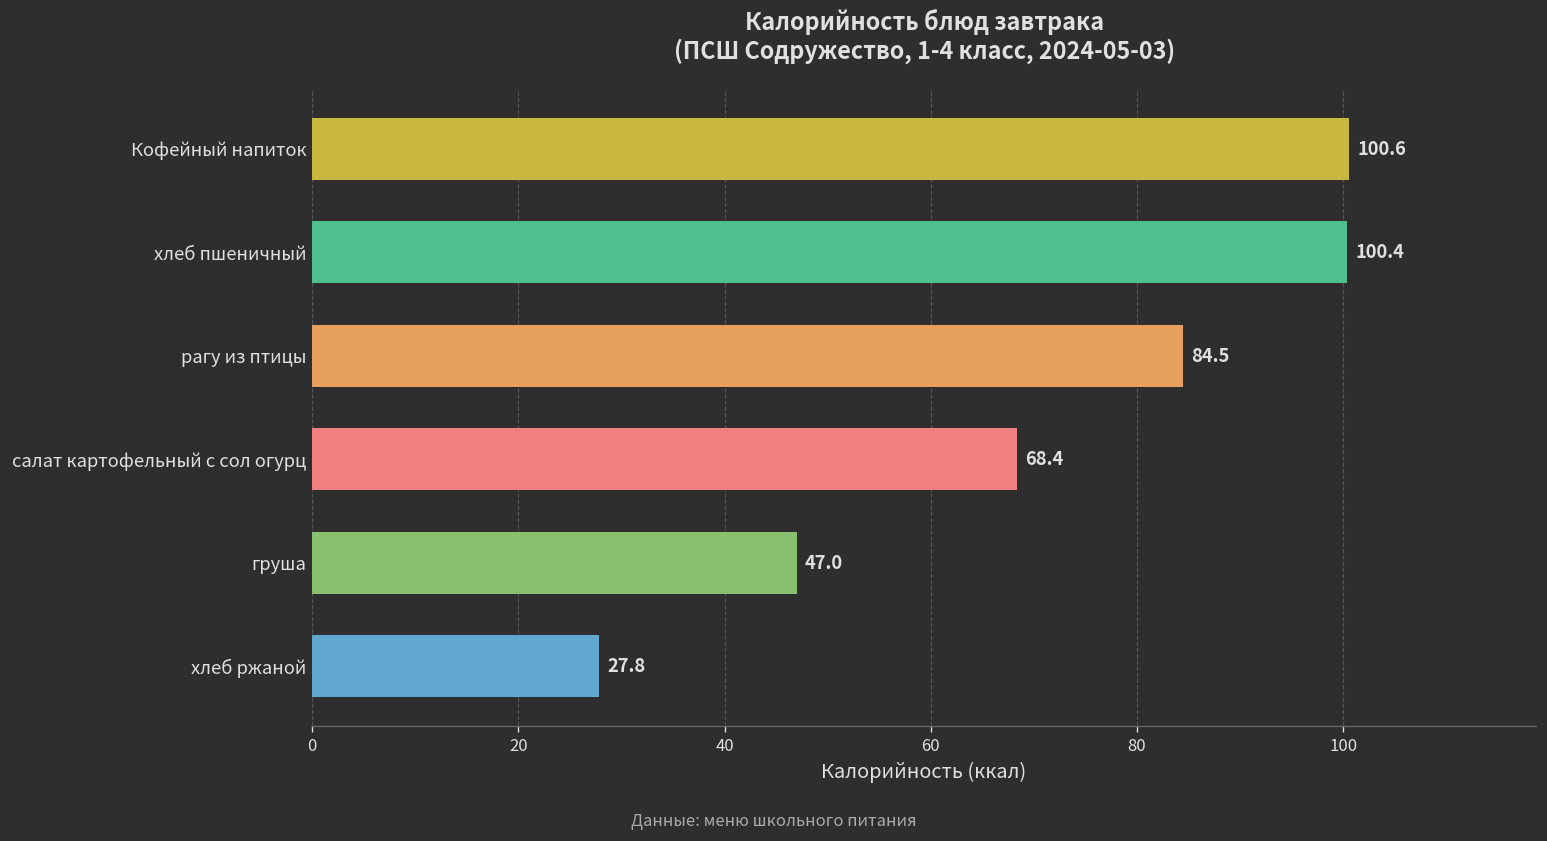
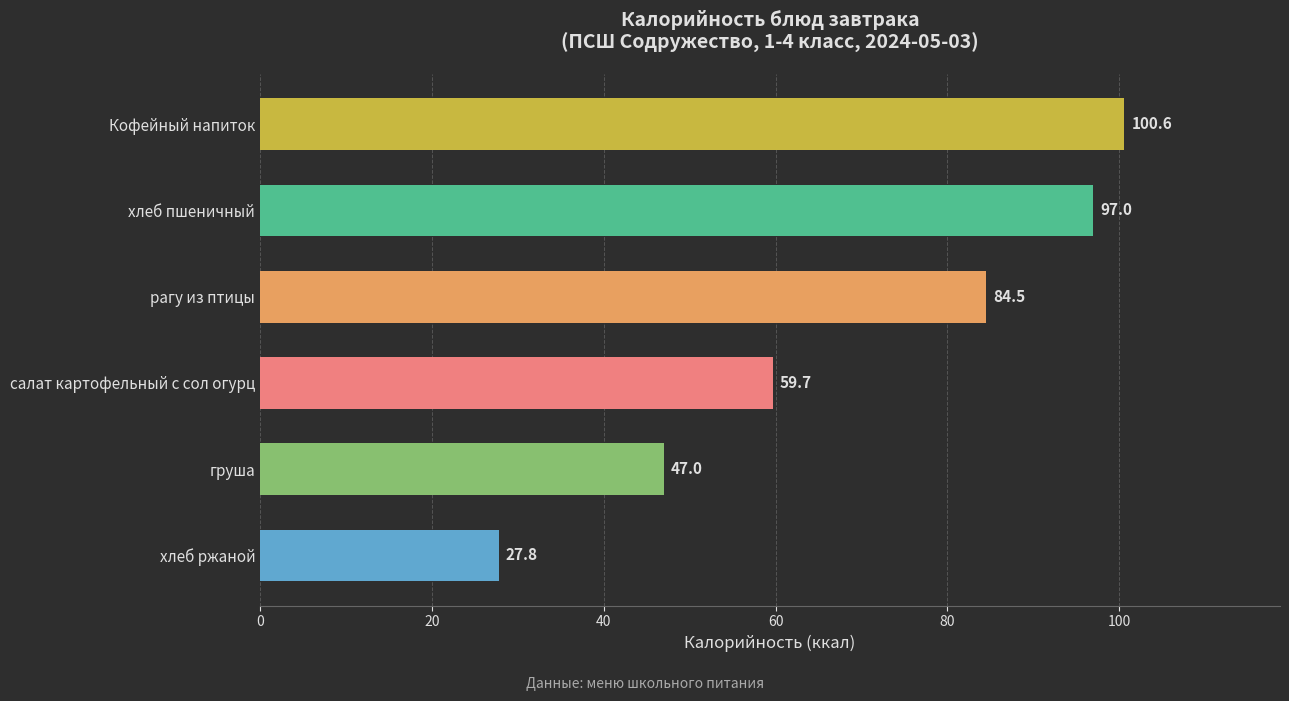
  {
    "Кофейный напиток": 100.6,
-   "хлеб пшеничный": 100.4,
+   "хлеб пшеничный": 97.0,
    "рагу из птицы": 84.5,
-   "салат картофельный с сол огурц": 68.4,
+   "салат картофельный с сол огурц": 59.7,
    "груша": 47.0,
    "хлеб ржаной": 27.8
  }
